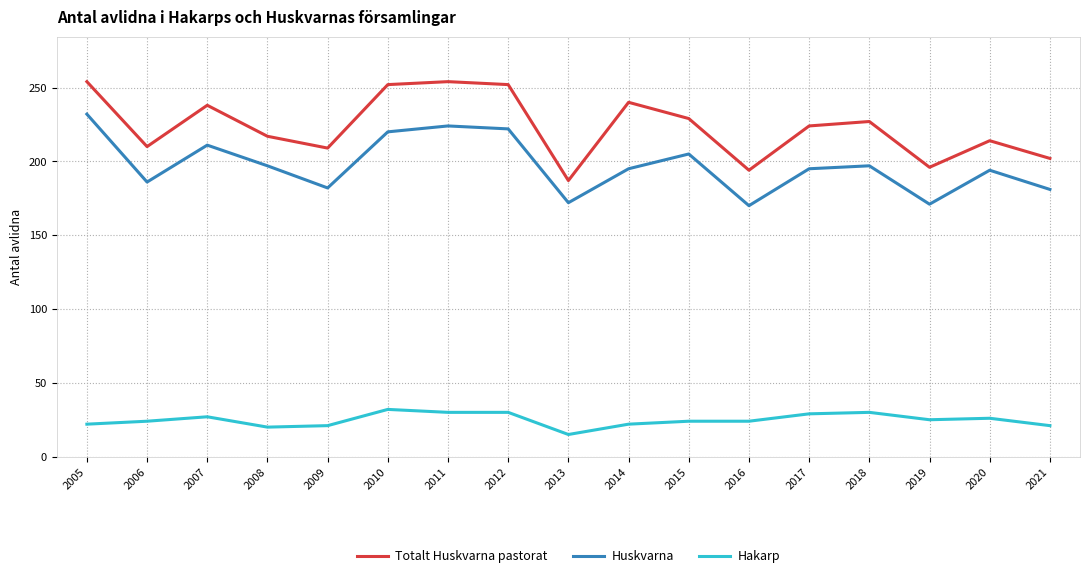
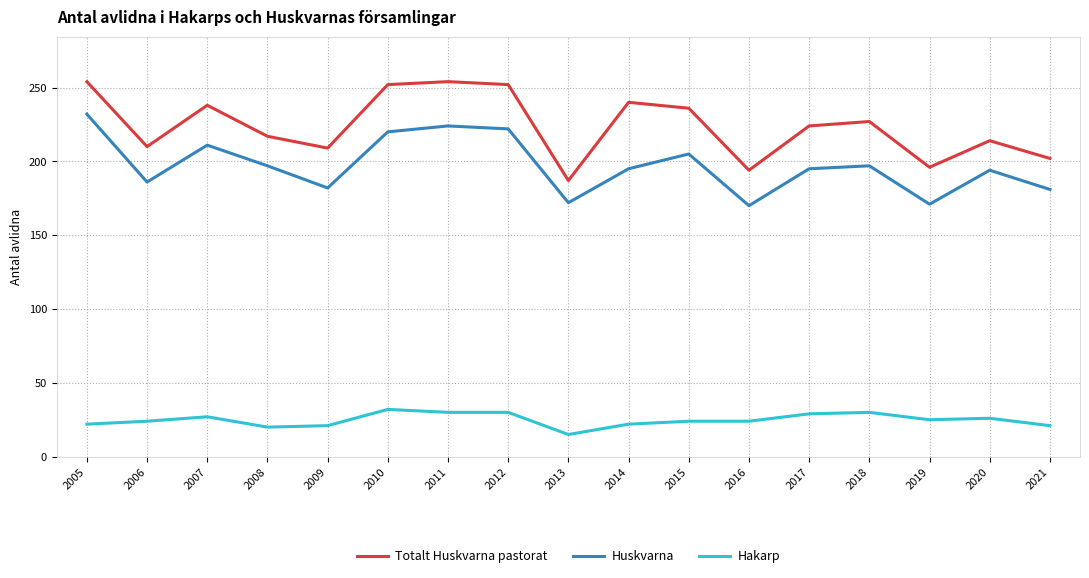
  {
    "Totalt Huskvarna pastorat": {
      "2005": 254,
      "2006": 210,
      "2007": 238,
      "2008": 217,
      "2009": 209,
      "2010": 252,
      "2011": 254,
      "2012": 252,
      "2013": 187,
      "2014": 240,
-     "2015": 229,
+     "2015": 236,
      "2016": 194,
      "2017": 224,
      "2018": 227,
      "2019": 196,
      "2020": 214,
      "2021": 202
    },
    "Huskvarna": {
      "2005": 232,
      "2006": 186,
      "2007": 211,
      "2008": 197,
      "2009": 182,
      "2010": 220,
      "2011": 224,
      "2012": 222,
      "2013": 172,
      "2014": 195,
      "2015": 205,
      "2016": 170,
      "2017": 195,
      "2018": 197,
      "2019": 171,
      "2020": 194,
      "2021": 181
    },
    "Hakarp": {
      "2005": 22,
      "2006": 24,
      "2007": 27,
      "2008": 20,
      "2009": 21,
      "2010": 32,
      "2011": 30,
      "2012": 30,
      "2013": 15,
      "2014": 22,
      "2015": 24,
      "2016": 24,
      "2017": 29,
      "2018": 30,
      "2019": 25,
      "2020": 26,
      "2021": 21
    }
  }
